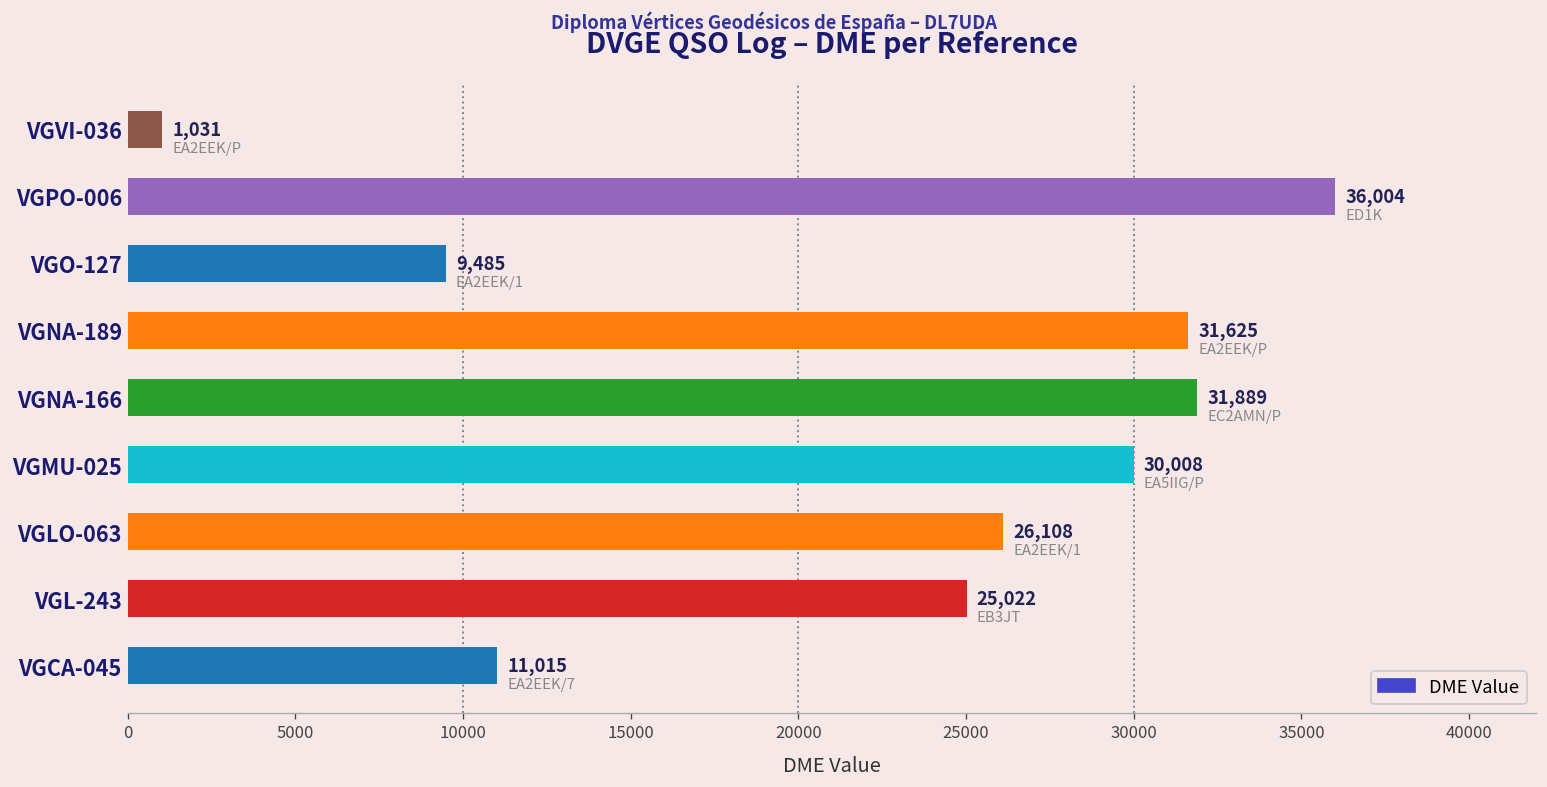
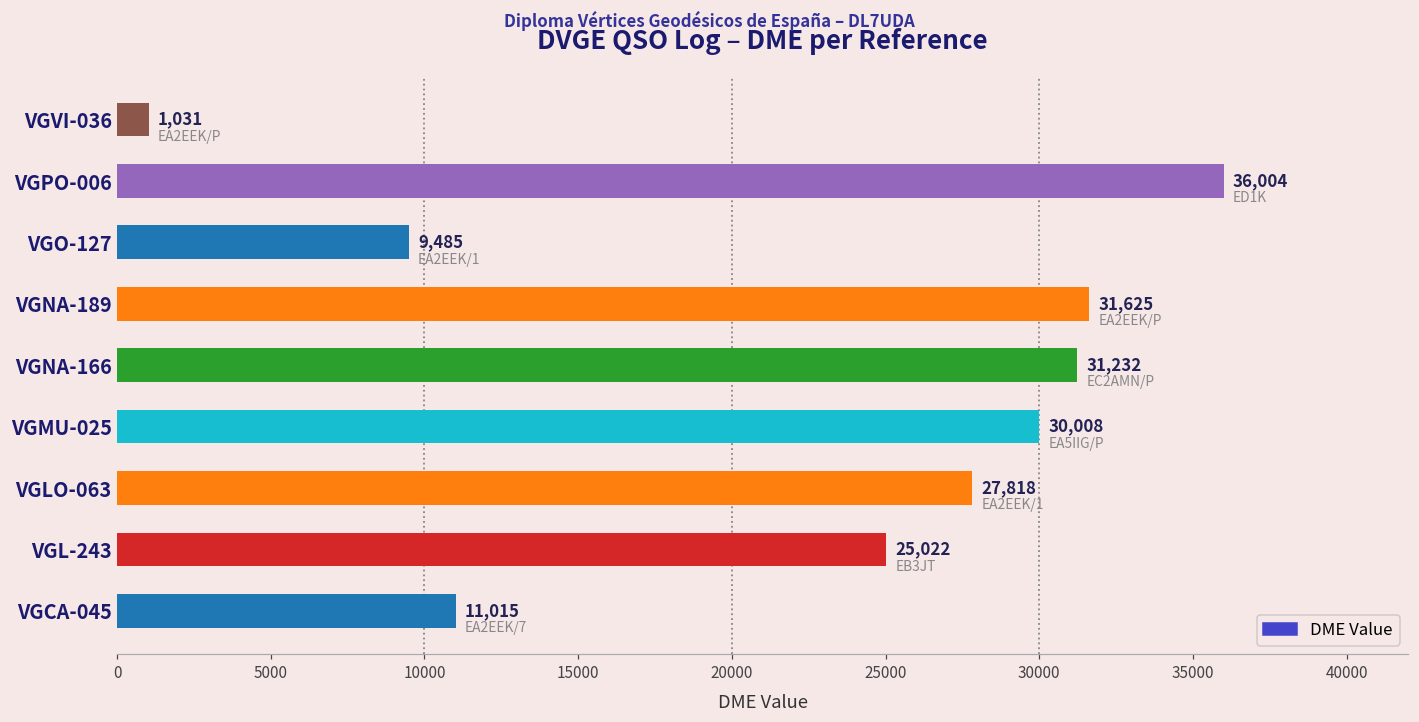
  {
    "VGVI-036": "1,031",
    "VGPO-006": "36,004",
    "VGO-127": "9,485",
    "VGNA-189": "31,625",
-   "VGNA-166": "31,889",
+   "VGNA-166": "31,232",
    "VGMU-025": "30,008",
-   "VGLO-063": "26,108",
+   "VGLO-063": "27,818",
    "VGL-243": "25,022",
    "VGCA-045": "11,015"
  }
